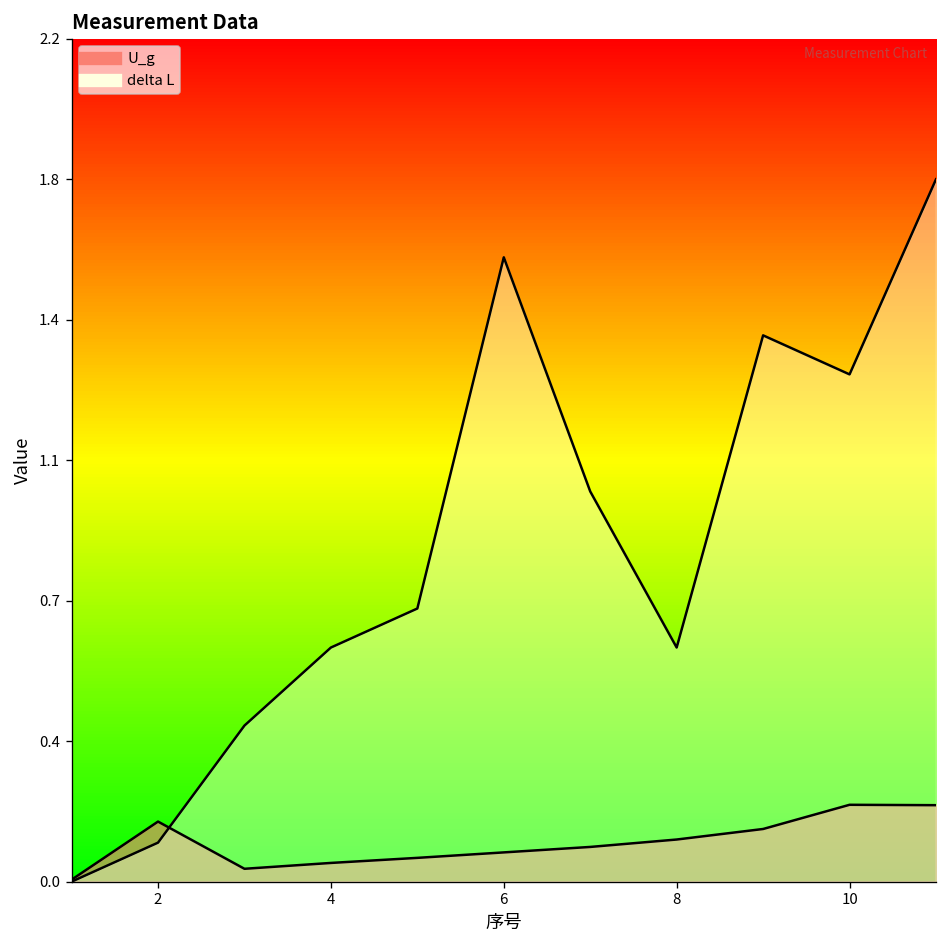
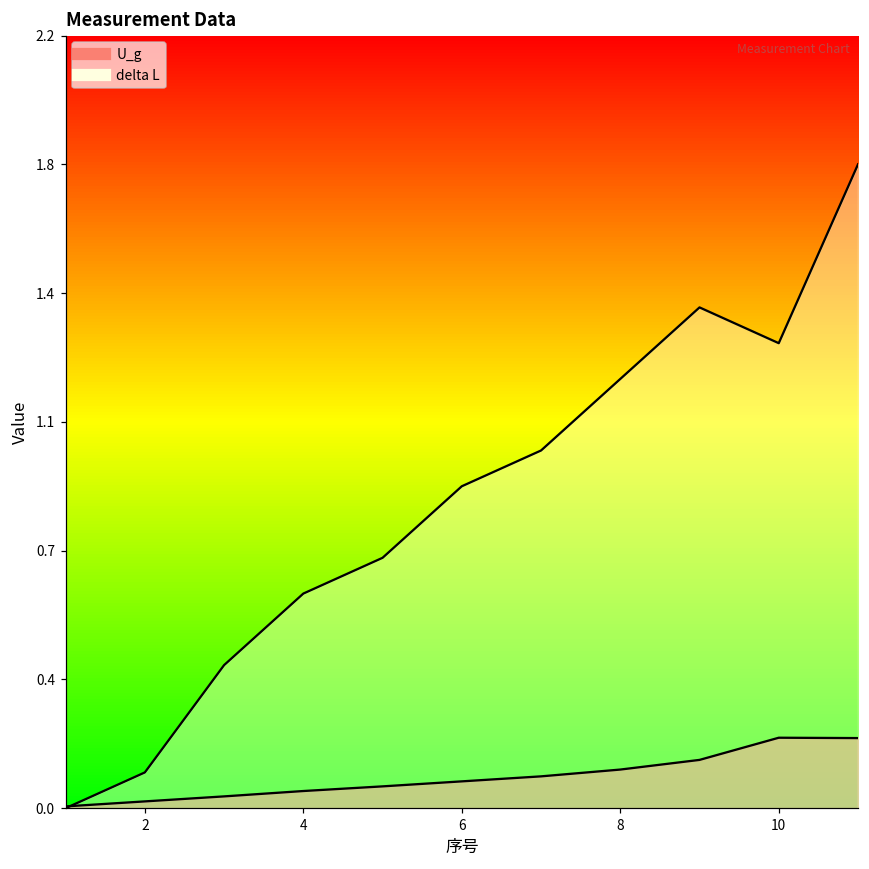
  {
    "U_g": {
-     "2": 0.15,
+     "2": 0.02,
      "4": 0.05,
      "6": 0.08,
      "8": 0.11,
      "10": 0.20
    },
    "delta L": {
      "2": 0.1,
      "4": 0.6,
-     "6": 1.6,
-     "8": 0.6,
+     "6": 0.9,
+     "8": 1.2,
      "10": 1.3
    }
  }
